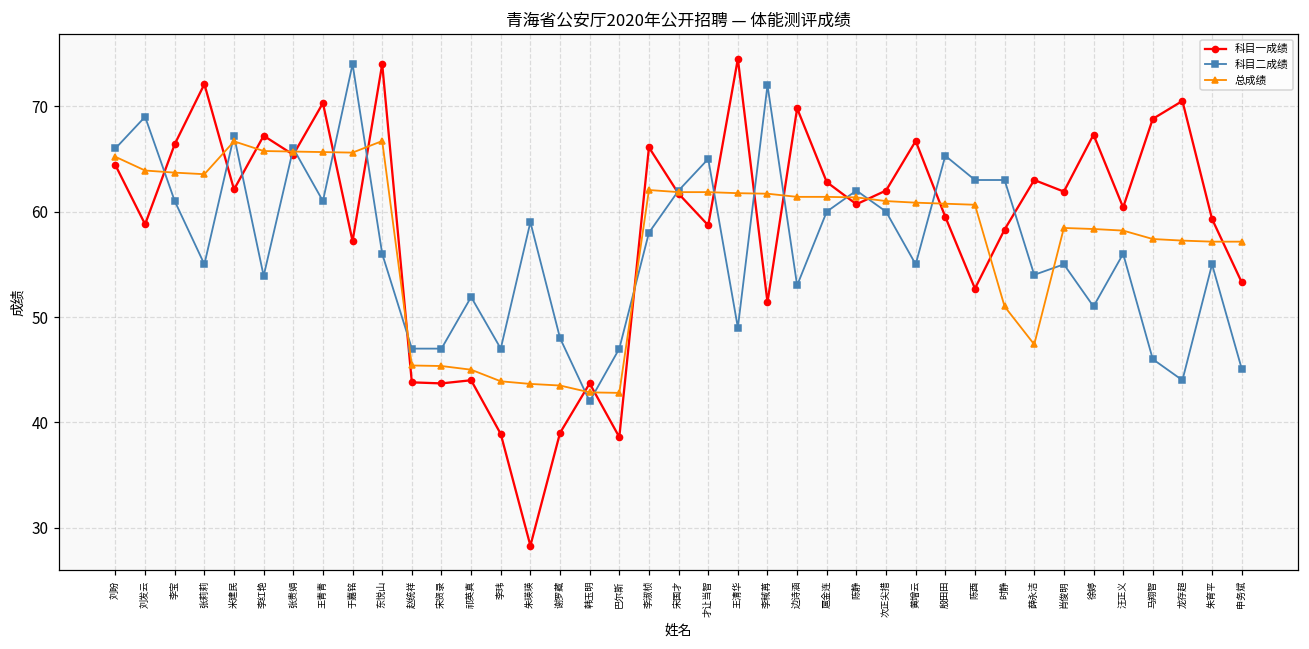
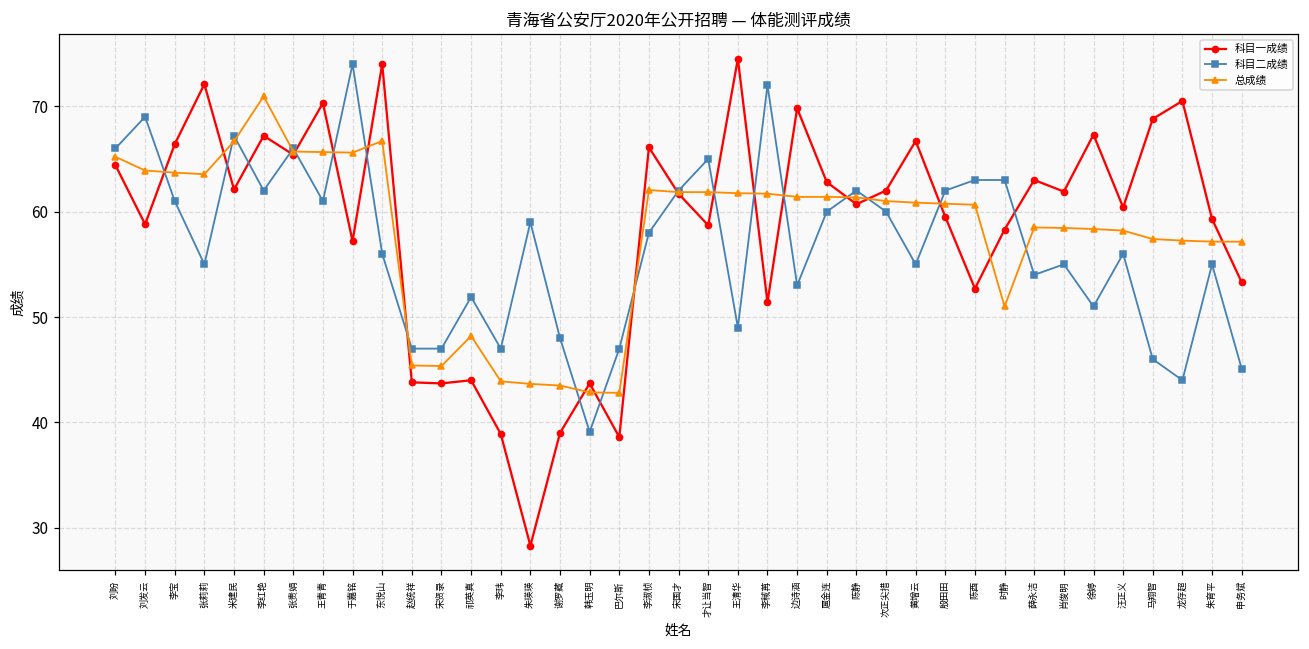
  {
    "科目一成绩": {
      "刘盼": 64,
      "刘发云": 59,
      "李宝": 66,
      "张莉莉": 72,
      "米建民": 62,
      "李红艳": 67,
      "张贵娟": 65,
      "王青青": 70,
      "于嘉铭": 57,
      "东悦山": 74,
      "赵统祥": 44,
      "宋贤录": 44,
      "祁英真": 44,
      "李玮": 39,
      "朱瑛瑛": 28,
      "谢罗藏": 39,
      "韩玉明": 44,
      "巴尔斯": 39,
      "李淑桢": 66,
      "才让当智": 59,
      "王清华": 75,
      "李稢苒": 51,
      "边诗涵": 70,
      "扈金连": 63,
      "陈静": 61,
      "次正尖措": 62,
      "黄增云": 67,
      "殷田田": 60,
      "陈酉": 53,
      "时静": 58,
      "薛永洁": 63,
      "肖俊明": 62,
      "徐婷": 67,
      "汪正义": 60,
      "马翔智": 69,
      "龙存超": 71,
      "朱育平": 59,
      "申务斌": 53
    },
    "科目二成绩": {
      "刘盼": 66,
      "刘发云": 69,
      "李宝": 61,
      "张莉莉": 55,
      "米建民": 67,
-     "李红艳": 54,
+     "李红艳": 62,
      "张贵娟": 66,
      "王青青": 61,
      "于嘉铭": 74,
      "东悦山": 56,
      "赵统祥": 47,
      "宋贤录": 47,
      "祁英真": 52,
      "李玮": 47,
      "朱瑛瑛": 59,
      "谢罗藏": 48,
-     "韩玉明": 42,
+     "韩玉明": 39,
      "巴尔斯": 47,
      "李淑桢": 58,
      "才让当智": 65,
      "王清华": 49,
      "李稢苒": 72,
      "边诗涵": 53,
      "扈金连": 60,
      "陈静": 62,
      "次正尖措": 60,
      "黄增云": 55,
-     "殷田田": 65,
+     "殷田田": 62,
      "陈酉": 63,
      "时静": 63,
      "薛永洁": 54,
      "肖俊明": 55,
      "徐婷": 51,
      "汪正义": 56,
      "马翔智": 46,
      "龙存超": 44,
      "朱育平": 55,
      "申务斌": 45
    },
    "总成绩": {
      "刘盼": 65,
      "刘发云": 64,
      "李宝": 64,
      "张莉莉": 64,
      "米建民": 67,
-     "李红艳": 66,
+     "李红艳": 71,
      "张贵娟": 66,
      "王青青": 66,
      "于嘉铭": 66,
      "东悦山": 67,
      "赵统祥": 45,
      "宋贤录": 45,
-     "祁英真": 45,
+     "祁英真": 48,
      "李玮": 44,
      "朱瑛瑛": 44,
      "谢罗藏": 44,
      "韩玉明": 43,
      "巴尔斯": 43,
      "李淑桢": 62,
      "才让当智": 62,
      "王清华": 62,
      "李稢苒": 62,
      "边诗涵": 61,
      "扈金连": 61,
      "陈静": 61,
      "次正尖措": 61,
      "黄增云": 61,
      "殷田田": 61,
      "陈酉": 61,
      "时静": 51,
-     "薛永洁": 47,
+     "薛永洁": 59,
      "肖俊明": 58,
      "徐婷": 58,
      "汪正义": 58,
      "马翔智": 57,
      "龙存超": 57,
      "朱育平": 57,
      "申务斌": 57
    }
  }
